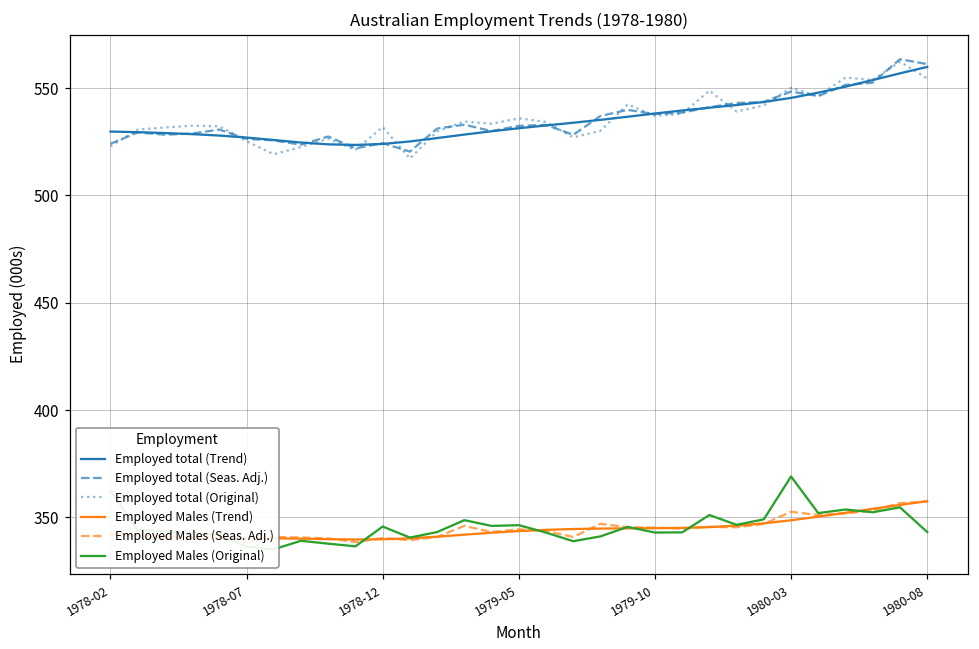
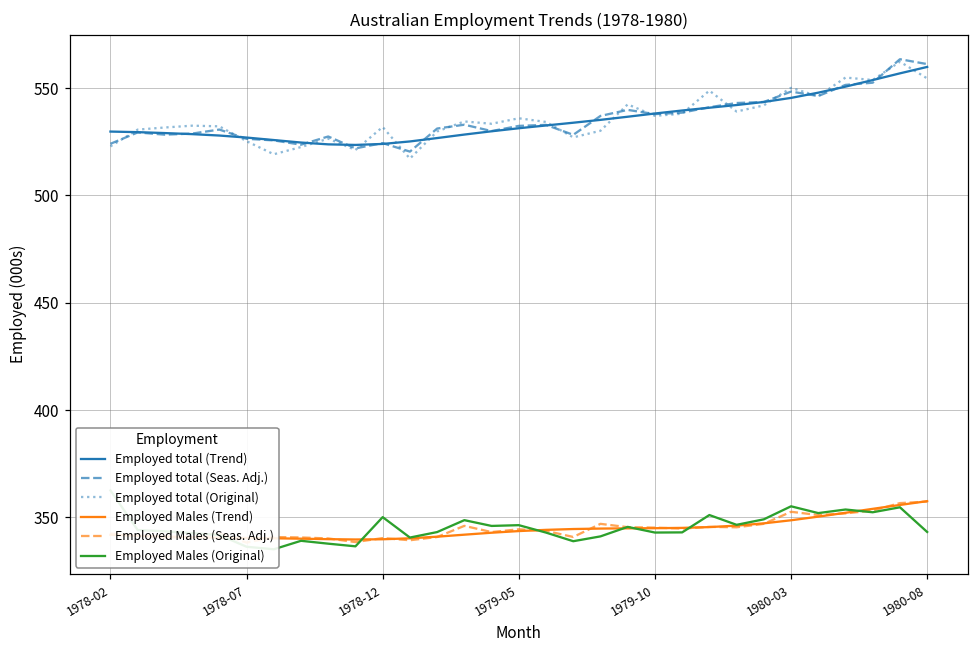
  {
    "Employed Males (Original)": {
-     "1978-12": 346,
+     "1978-12": 350,
      "1979-05": 346,
      "1979-10": 343,
-     "1980-03": 369,
+     "1980-03": 355,
      "1980-08": 343
    }
  }
